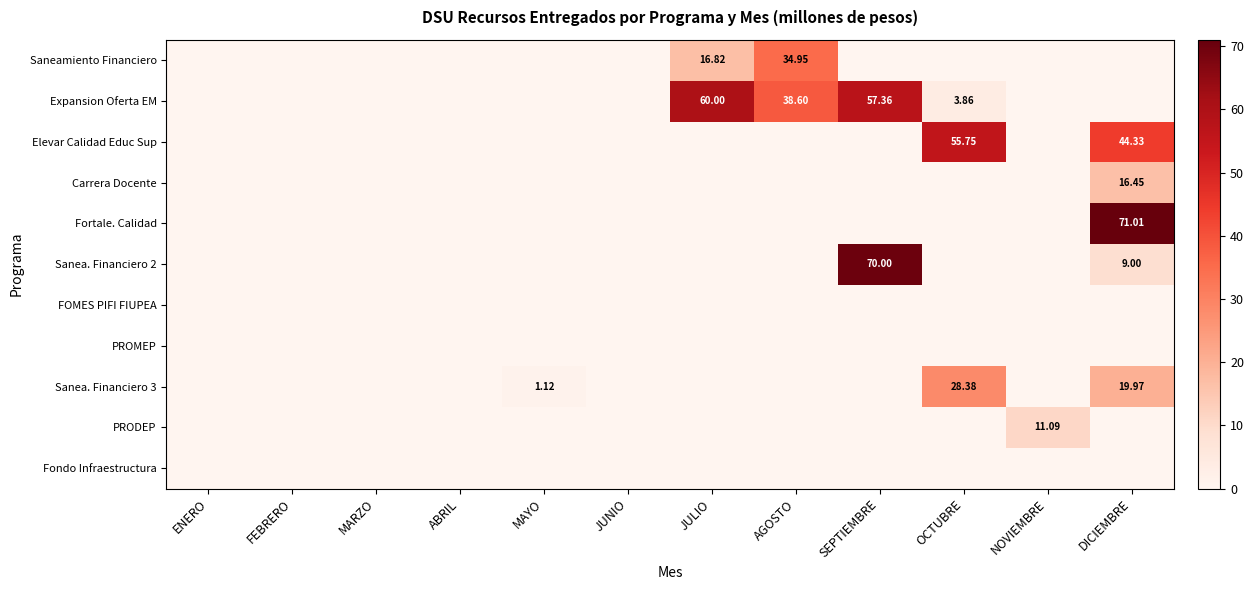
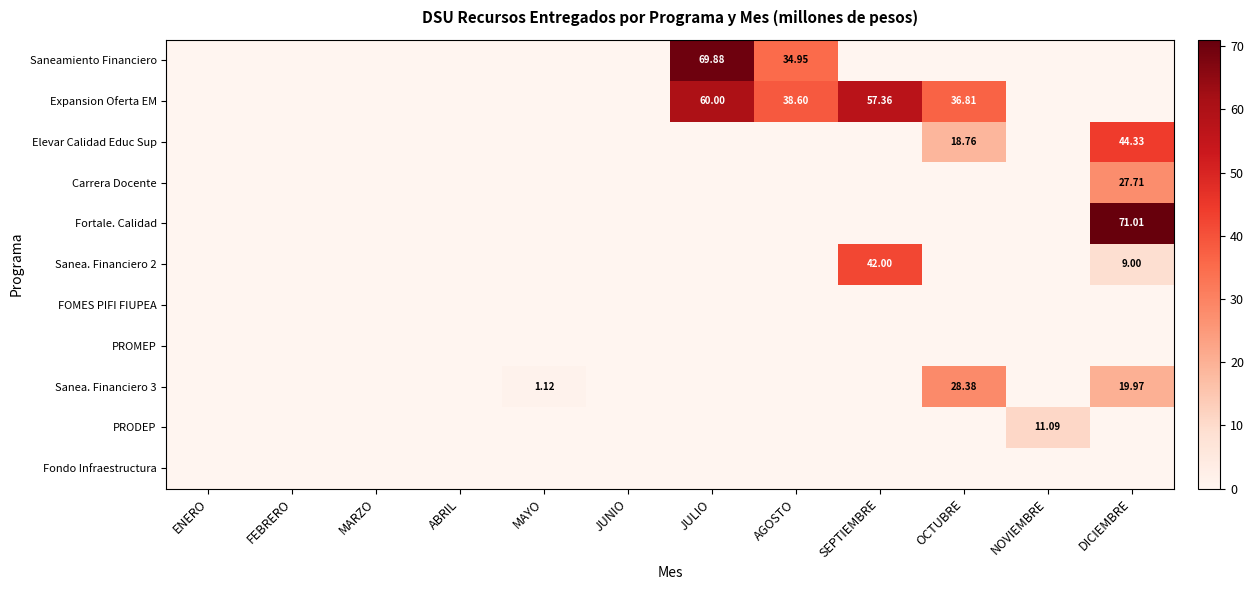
  {
    "Saneamiento Financiero": {
-     "JULIO": 16.82,
+     "JULIO": 69.88,
      "AGOSTO": 34.95
    },
    "Expansion Oferta EM": {
      "JULIO": 60.00,
      "AGOSTO": 38.60,
      "SEPTIEMBRE": 57.36,
-     "OCTUBRE": 3.86
+     "OCTUBRE": 36.81
    },
    "Elevar Calidad Educ Sup": {
-     "OCTUBRE": 55.75,
+     "OCTUBRE": 18.76,
      "DICIEMBRE": 44.33
    },
    "Carrera Docente": {
-     "DICIEMBRE": 16.45
+     "DICIEMBRE": 27.71
    },
    "Fortale. Calidad": {
      "DICIEMBRE": 71.01
    },
    "Sanea. Financiero 2": {
-     "SEPTIEMBRE": 70.00,
+     "SEPTIEMBRE": 42.00,
      "DICIEMBRE": 9.00
    },
    "Sanea. Financiero 3": {
      "MAYO": 1.12,
      "OCTUBRE": 28.38,
      "DICIEMBRE": 19.97
    },
    "PRODEP": {
      "NOVIEMBRE": 11.09
    }
  }
